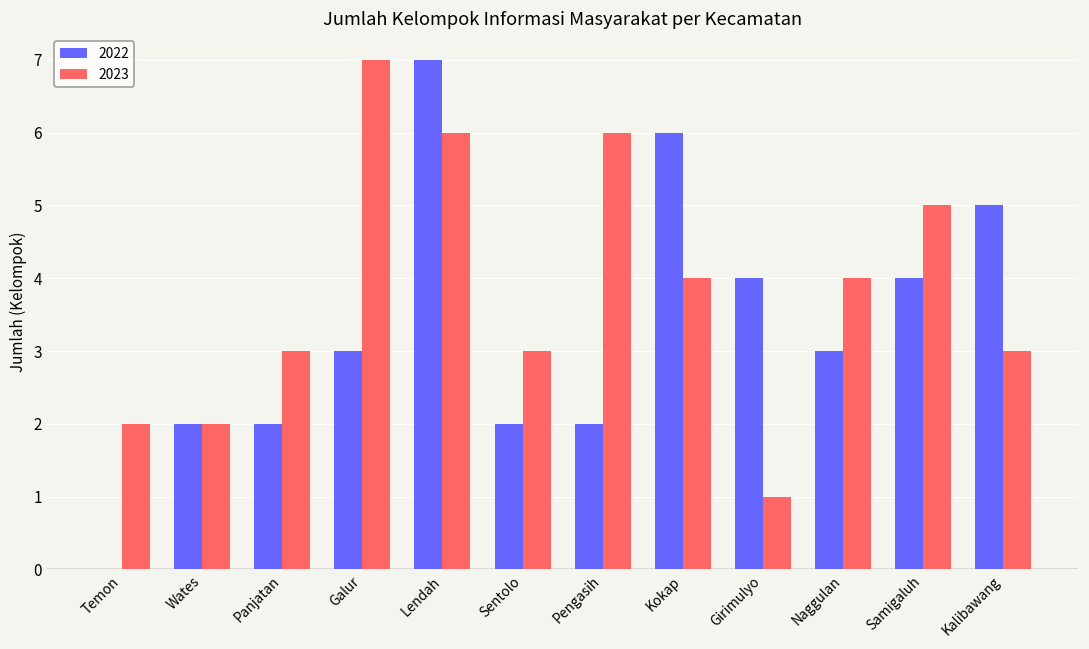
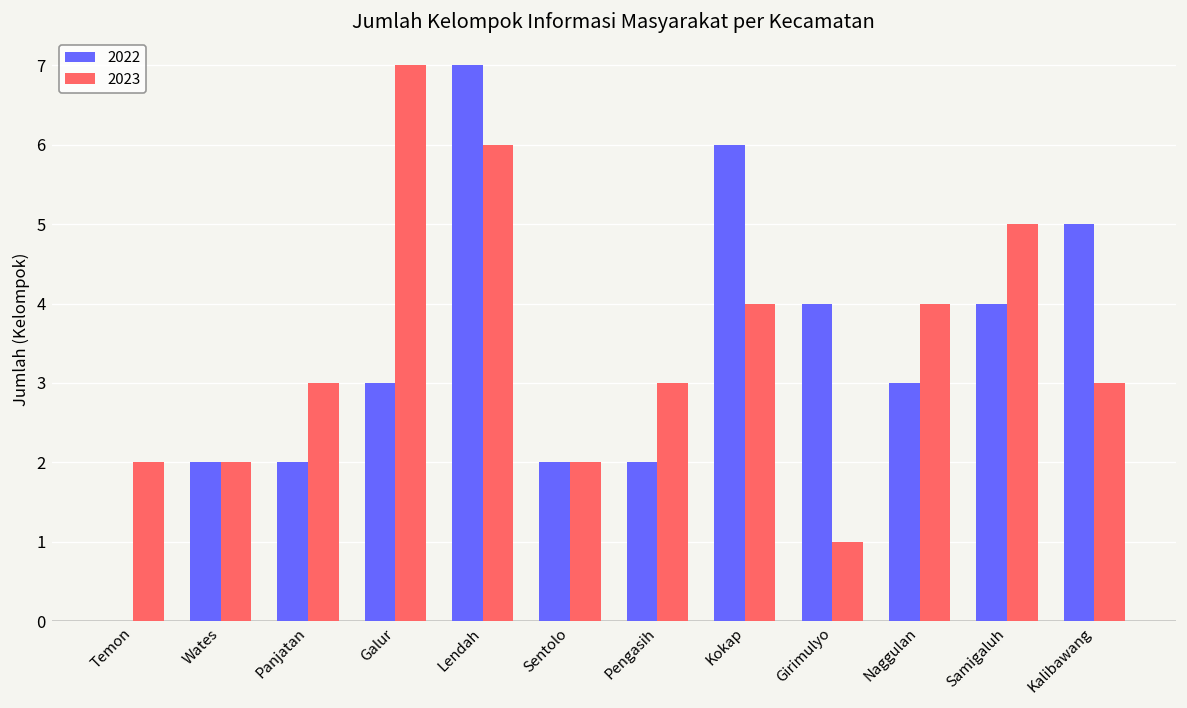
  {
    "2022": {
      "Temon": 0,
      "Wates": 2,
      "Panjatan": 2,
      "Galur": 3,
      "Lendah": 7,
      "Sentolo": 2,
      "Pengasih": 2,
      "Kokap": 6,
      "Girimulyo": 4,
      "Naggulan": 3,
      "Samigaluh": 4,
      "Kalibawang": 5
    },
    "2023": {
      "Temon": 2,
      "Wates": 2,
      "Panjatan": 3,
      "Galur": 7,
      "Lendah": 6,
-     "Sentolo": 3,
-     "Pengasih": 6,
+     "Sentolo": 2,
+     "Pengasih": 3,
      "Kokap": 4,
      "Girimulyo": 1,
      "Naggulan": 4,
      "Samigaluh": 5,
      "Kalibawang": 3
    }
  }
